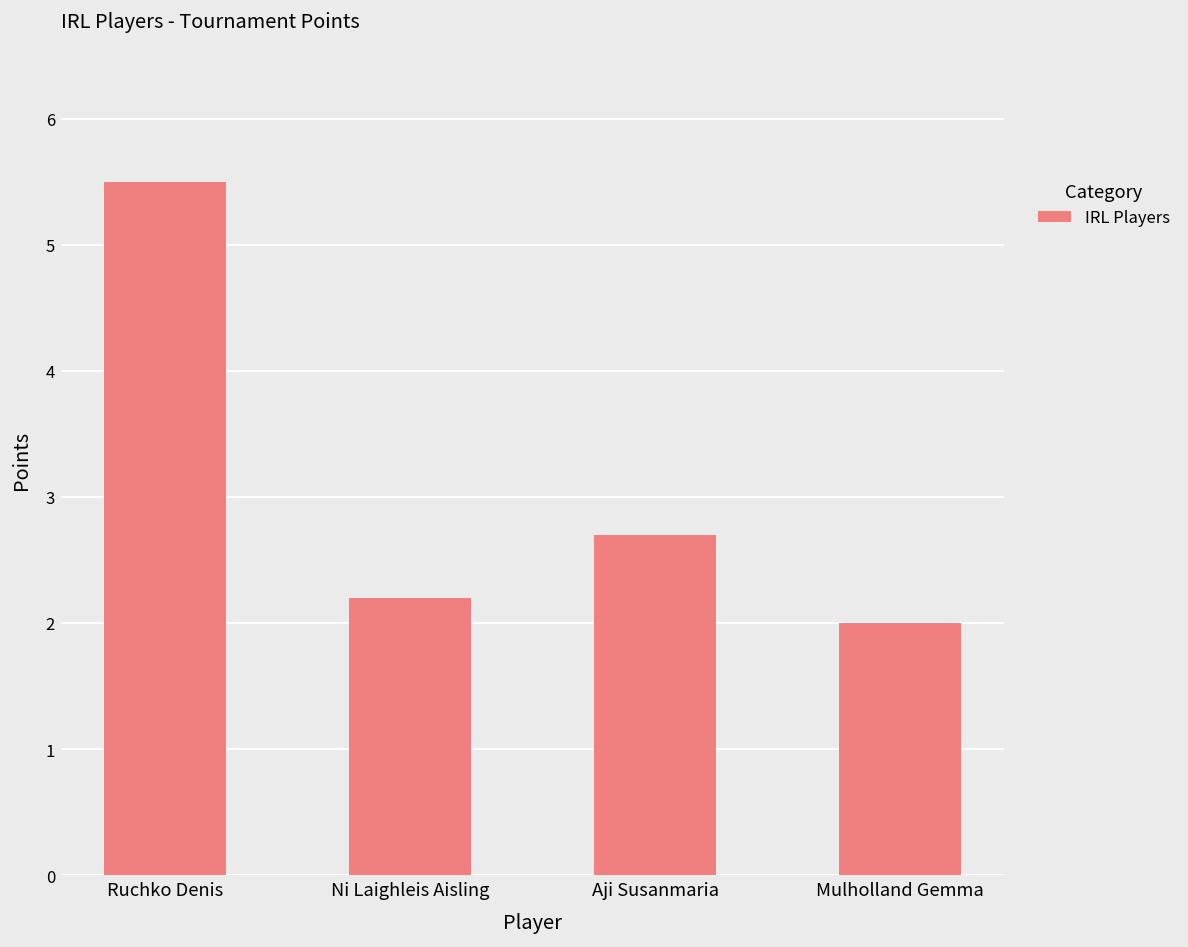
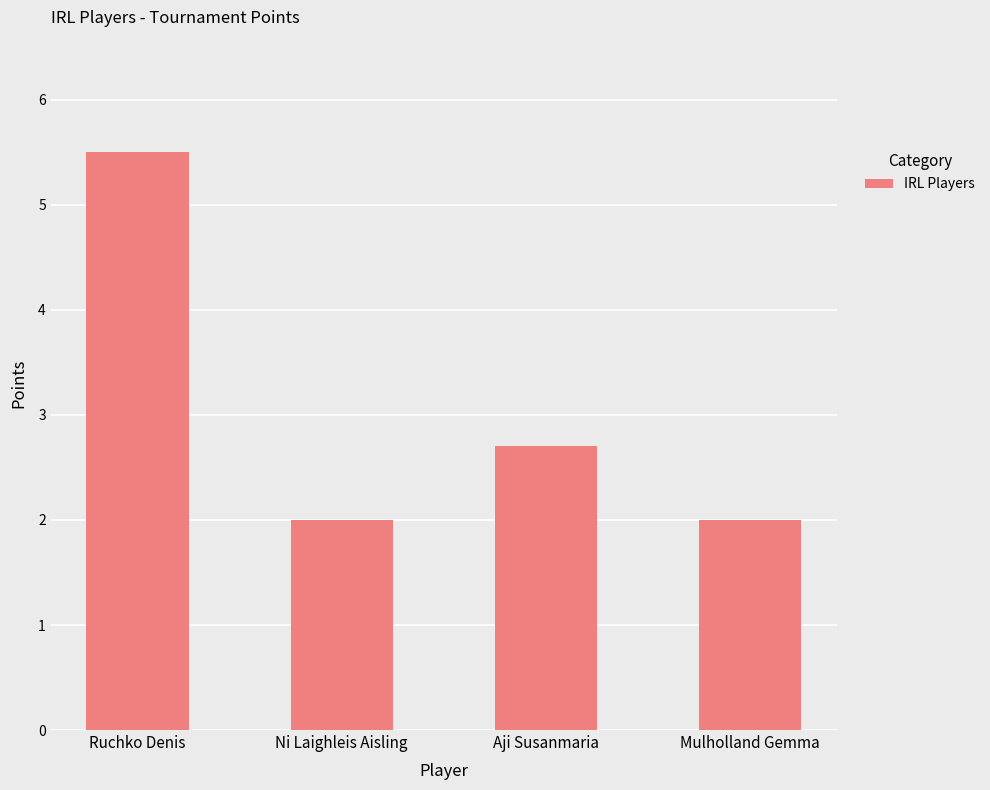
  {
    "Ruchko Denis": 5.5,
-   "Ni Laighleis Aisling": 2.2,
+   "Ni Laighleis Aisling": 2.0,
    "Aji Susanmaria": 2.7,
    "Mulholland Gemma": 2.0
  }
